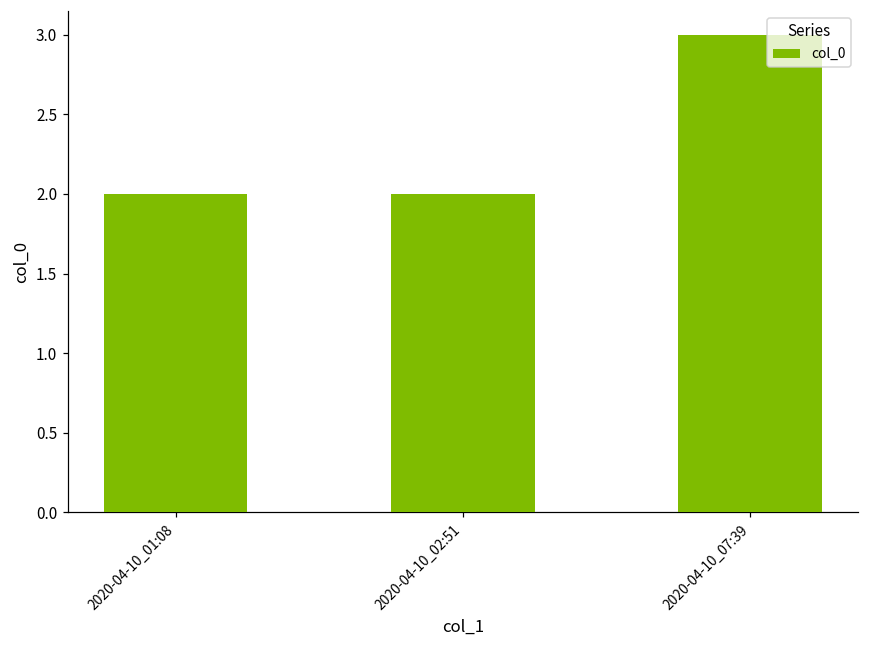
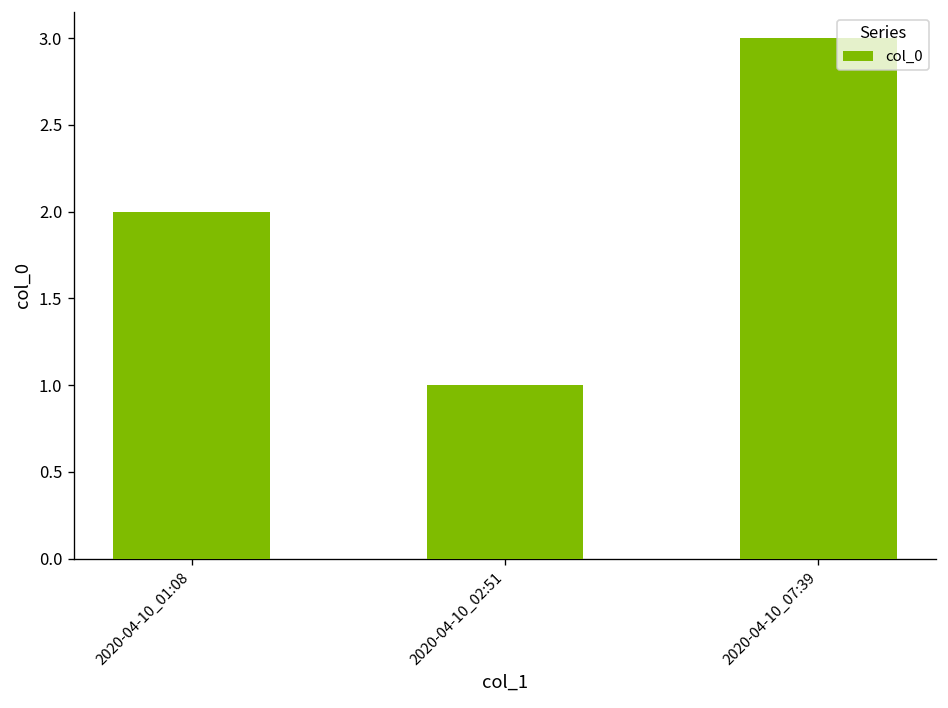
  {
    "2020-04-10_01:08": 2,
-   "2020-04-10_02:51": 2,
+   "2020-04-10_02:51": 1,
    "2020-04-10_07:39": 3
  }
